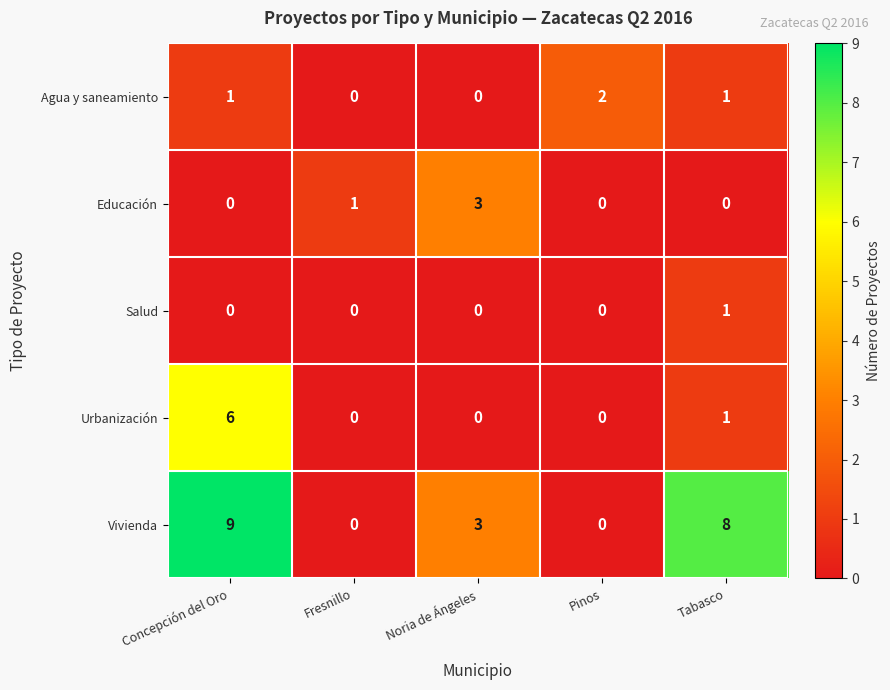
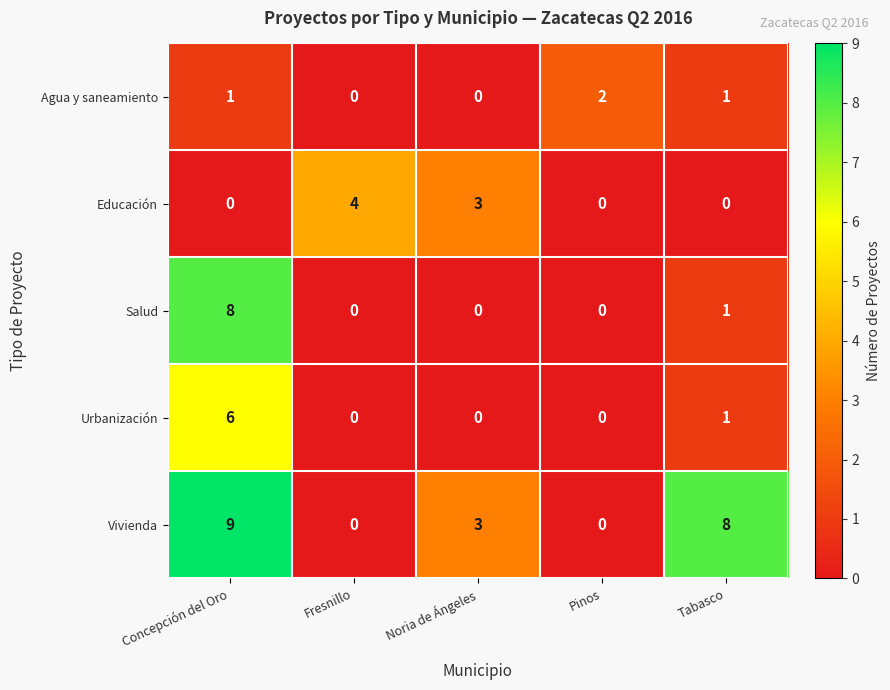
  {
    "Agua y saneamiento": {
      "Concepción del Oro": 1,
      "Fresnillo": 0,
      "Noria de Ángeles": 0,
      "Pinos": 2,
      "Tabasco": 1
    },
    "Educación": {
      "Concepción del Oro": 0,
-     "Fresnillo": 1,
+     "Fresnillo": 4,
      "Noria de Ángeles": 3,
      "Pinos": 0,
      "Tabasco": 0
    },
    "Salud": {
-     "Concepción del Oro": 0,
+     "Concepción del Oro": 8,
      "Fresnillo": 0,
      "Noria de Ángeles": 0,
      "Pinos": 0,
      "Tabasco": 1
    },
    "Urbanización": {
      "Concepción del Oro": 6,
      "Fresnillo": 0,
      "Noria de Ángeles": 0,
      "Pinos": 0,
      "Tabasco": 1
    },
    "Vivienda": {
      "Concepción del Oro": 9,
      "Fresnillo": 0,
      "Noria de Ángeles": 3,
      "Pinos": 0,
      "Tabasco": 8
    }
  }
